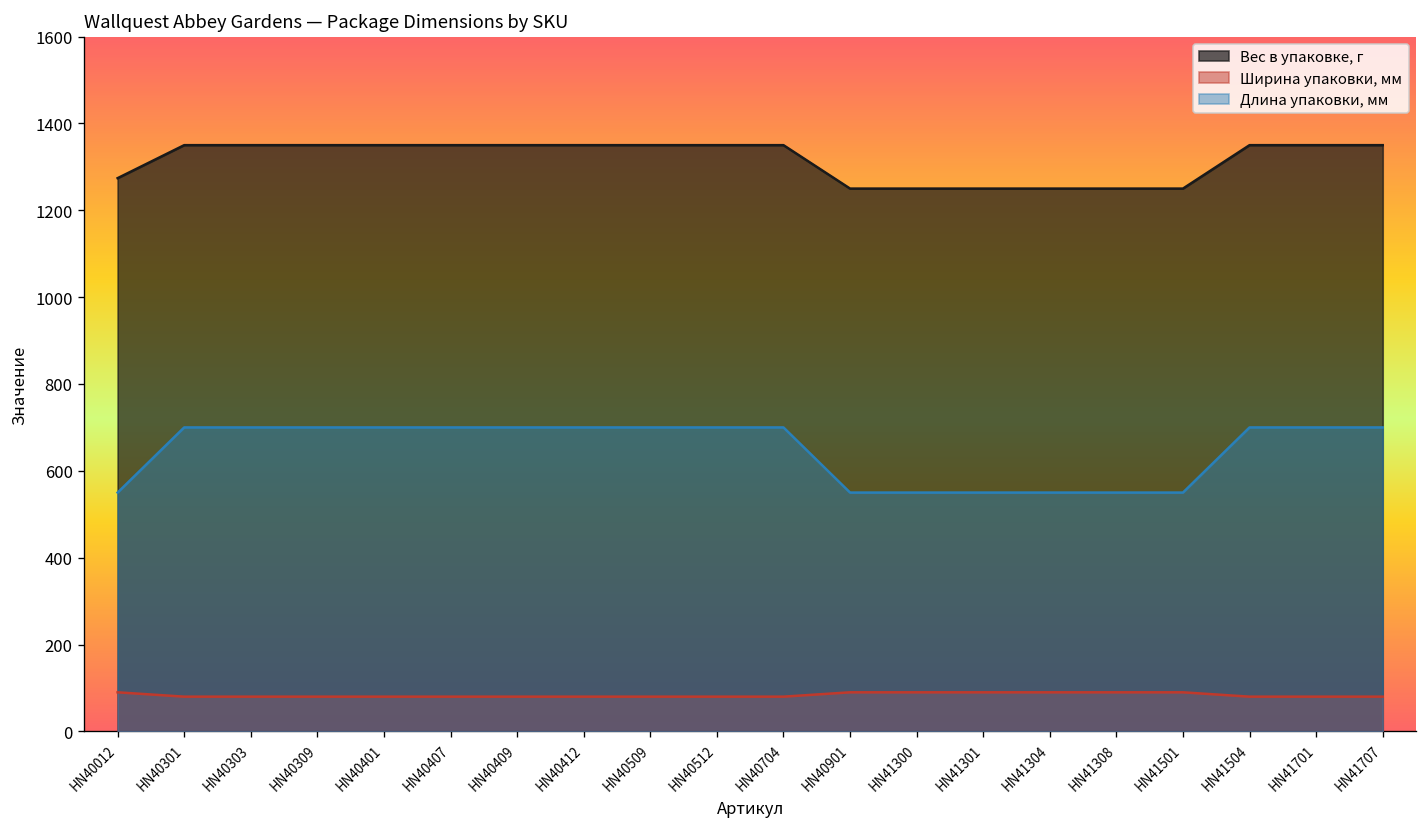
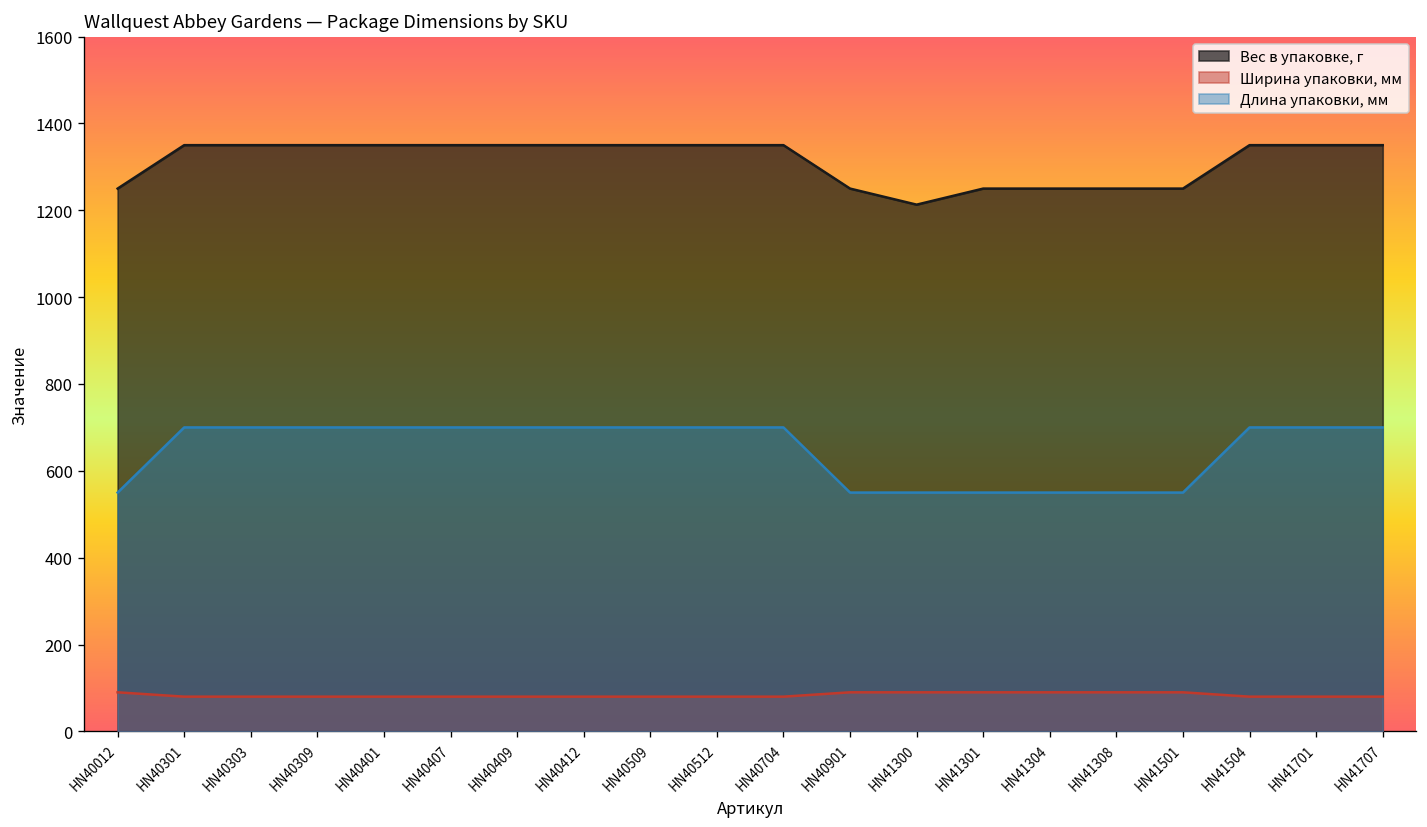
  {
    "Вес в упаковке, г": {
-     "HN40012": 1270,
+     "HN40012": 1250,
      "HN40301": 1350,
      "HN40303": 1350,
      "HN40309": 1350,
      "HN40401": 1350,
      "HN40407": 1350,
      "HN40409": 1350,
      "HN40412": 1350,
      "HN40509": 1350,
      "HN40512": 1350,
      "HN40704": 1350,
      "HN40901": 1250,
-     "HN41300": 1250,
+     "HN41300": 1210,
      "HN41301": 1250,
      "HN41304": 1250,
      "HN41308": 1250,
      "HN41501": 1250,
      "HN41504": 1350,
      "HN41701": 1350,
      "HN41707": 1350
    },
    "Ширина упаковки, мм": {
      "HN40012": 90,
      "HN40301": 80,
      "HN40303": 80,
      "HN40309": 80,
      "HN40401": 80,
      "HN40407": 80,
      "HN40409": 80,
      "HN40412": 80,
      "HN40509": 80,
      "HN40512": 80,
      "HN40704": 80,
      "HN40901": 90,
      "HN41300": 90,
      "HN41301": 90,
      "HN41304": 90,
      "HN41308": 90,
      "HN41501": 90,
      "HN41504": 80,
      "HN41701": 80,
      "HN41707": 80
    },
    "Длина упаковки, мм": {
      "HN40012": 550,
      "HN40301": 700,
      "HN40303": 700,
      "HN40309": 700,
      "HN40401": 700,
      "HN40407": 700,
      "HN40409": 700,
      "HN40412": 700,
      "HN40509": 700,
      "HN40512": 700,
      "HN40704": 700,
      "HN40901": 550,
      "HN41300": 550,
      "HN41301": 550,
      "HN41304": 550,
      "HN41308": 550,
      "HN41501": 550,
      "HN41504": 700,
      "HN41701": 700,
      "HN41707": 700
    }
  }
